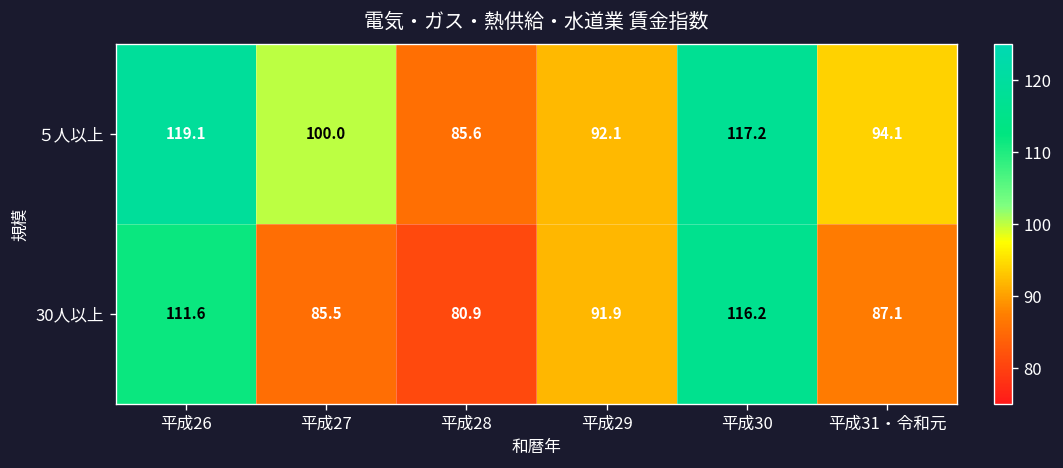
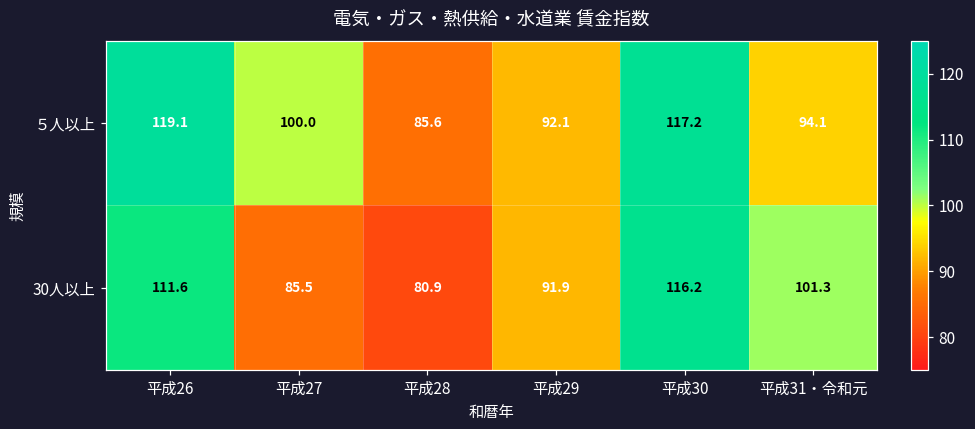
  {
    "５人以上": {
      "平成26": 119.1,
      "平成27": 100.0,
      "平成28": 85.6,
      "平成29": 92.1,
      "平成30": 117.2,
      "平成31・令和元": 94.1
    },
    "30人以上": {
      "平成26": 111.6,
      "平成27": 85.5,
      "平成28": 80.9,
      "平成29": 91.9,
      "平成30": 116.2,
-     "平成31・令和元": 87.1
+     "平成31・令和元": 101.3
    }
  }
